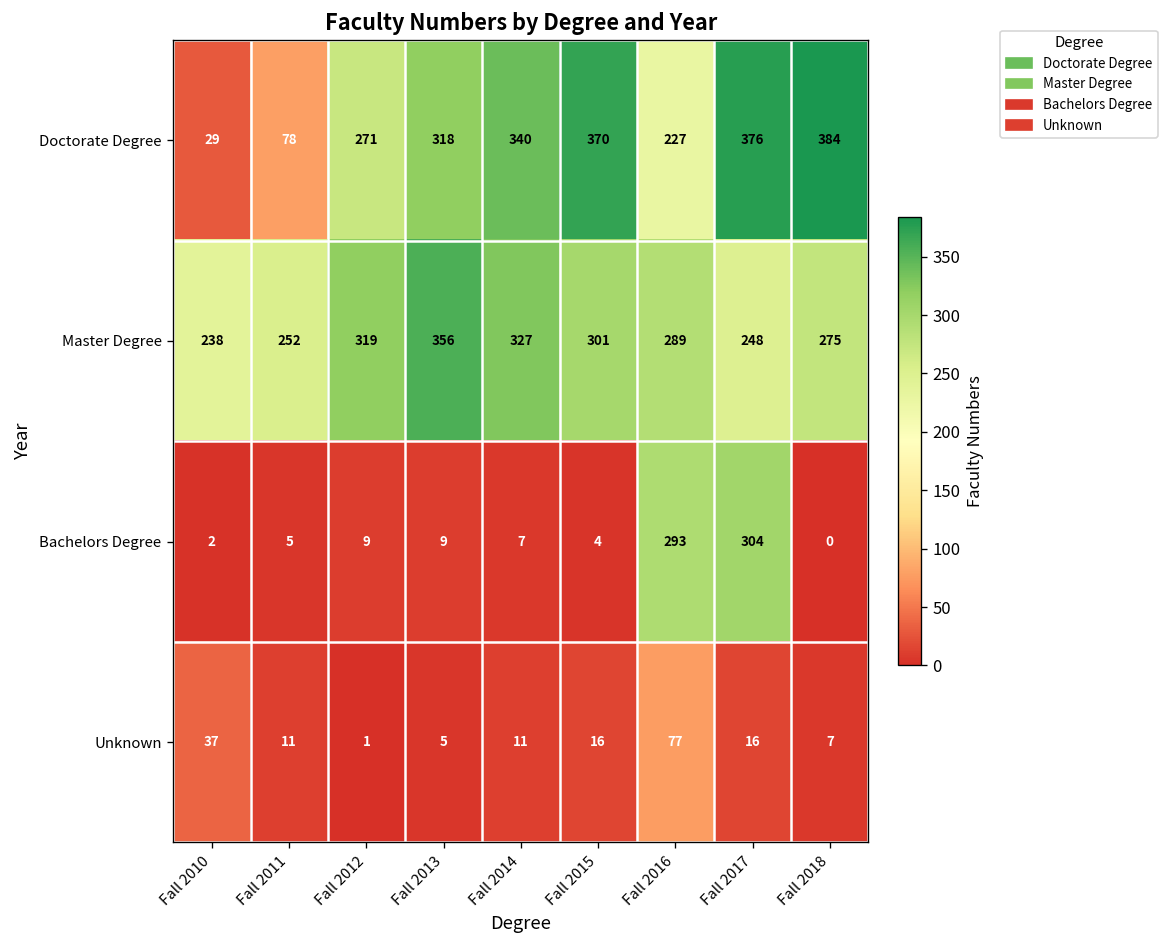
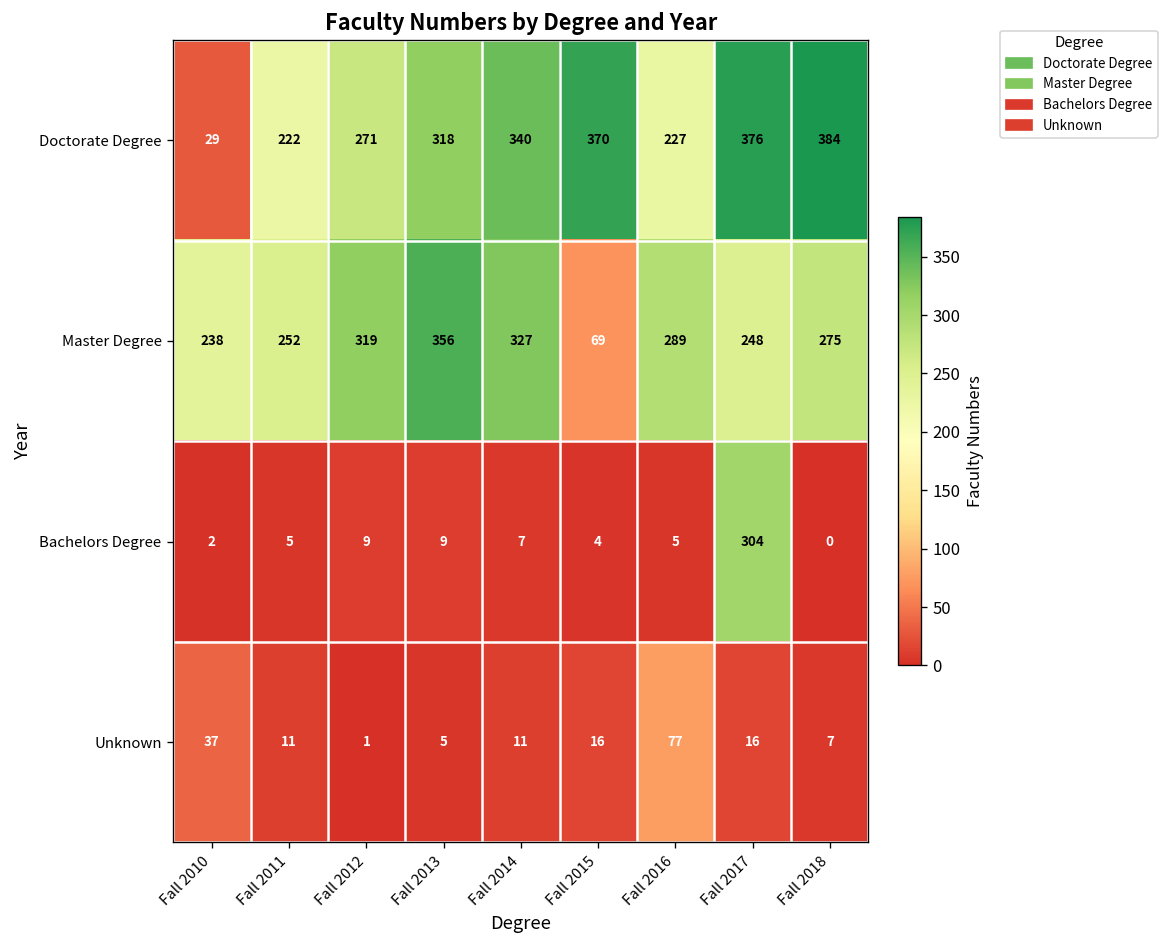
  {
    "Doctorate Degree": {
      "Fall 2010": 29,
-     "Fall 2011": 78,
+     "Fall 2011": 222,
      "Fall 2012": 271,
      "Fall 2013": 318,
      "Fall 2014": 340,
      "Fall 2015": 370,
      "Fall 2016": 227,
      "Fall 2017": 376,
      "Fall 2018": 384
    },
    "Master Degree": {
      "Fall 2010": 238,
      "Fall 2011": 252,
      "Fall 2012": 319,
      "Fall 2013": 356,
      "Fall 2014": 327,
-     "Fall 2015": 301,
+     "Fall 2015": 69,
      "Fall 2016": 289,
      "Fall 2017": 248,
      "Fall 2018": 275
    },
    "Bachelors Degree": {
      "Fall 2010": 2,
      "Fall 2011": 5,
      "Fall 2012": 9,
      "Fall 2013": 9,
      "Fall 2014": 7,
      "Fall 2015": 4,
-     "Fall 2016": 293,
+     "Fall 2016": 5,
      "Fall 2017": 304,
      "Fall 2018": 0
    },
    "Unknown": {
      "Fall 2010": 37,
      "Fall 2011": 11,
      "Fall 2012": 1,
      "Fall 2013": 5,
      "Fall 2014": 11,
      "Fall 2015": 16,
      "Fall 2016": 77,
      "Fall 2017": 16,
      "Fall 2018": 7
    }
  }
